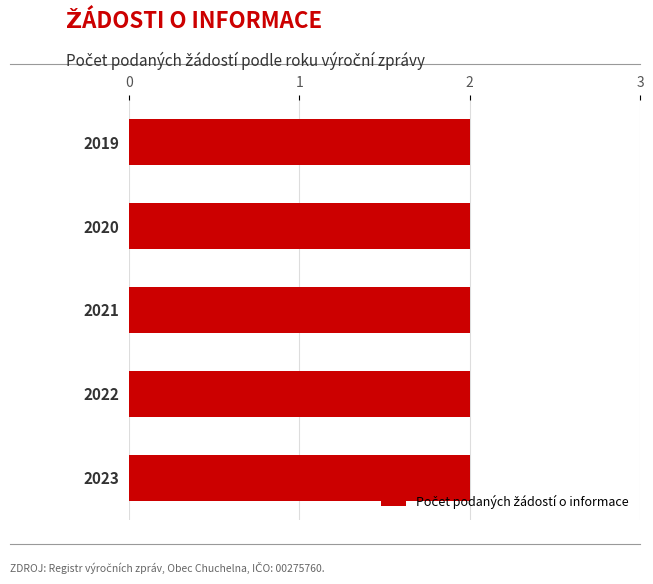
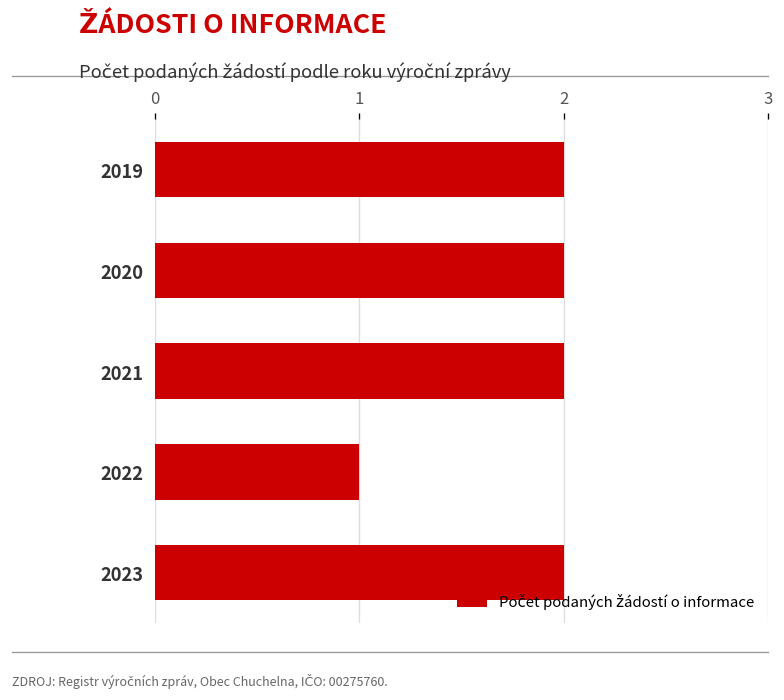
  {
    "2019": 2,
    "2020": 2,
    "2021": 2,
-   "2022": 2,
+   "2022": 1,
    "2023": 2
  }
